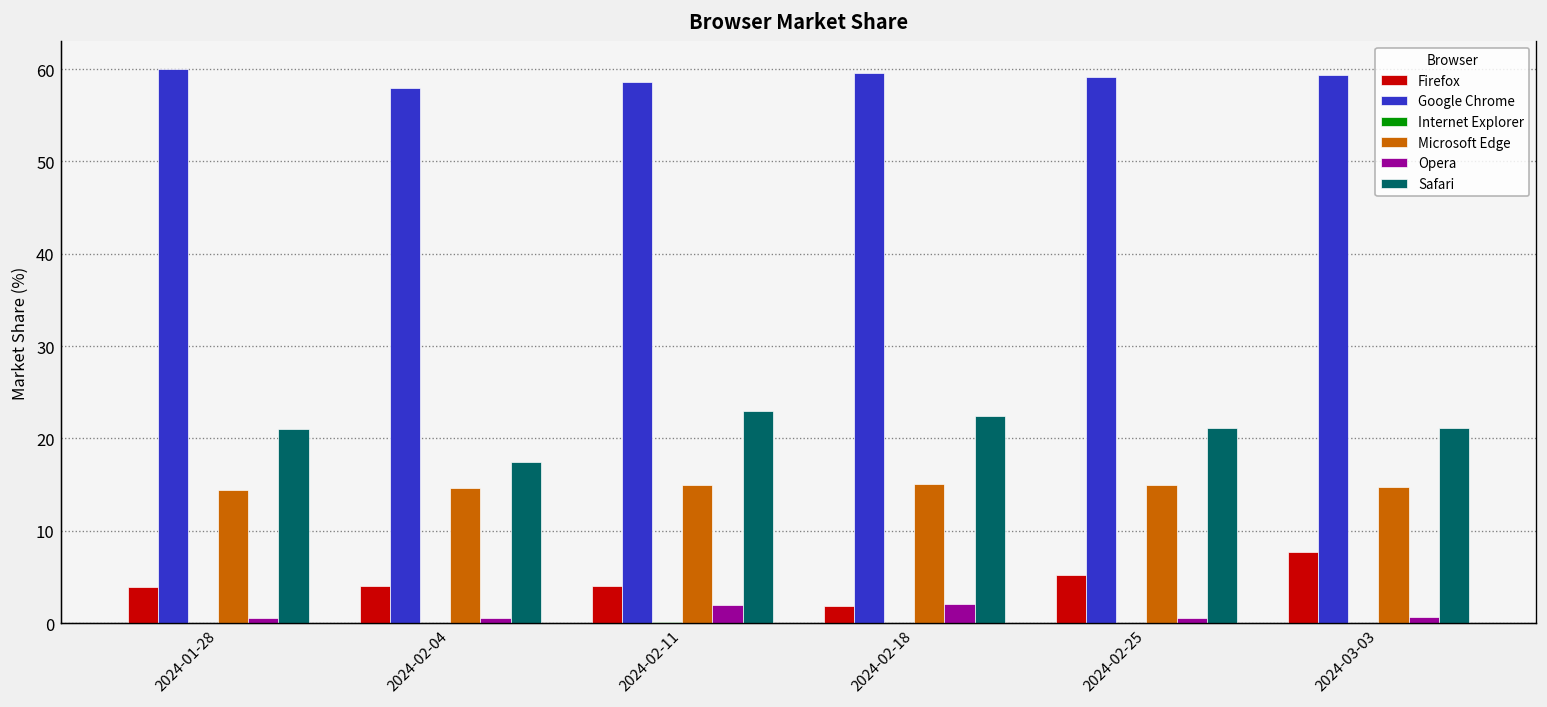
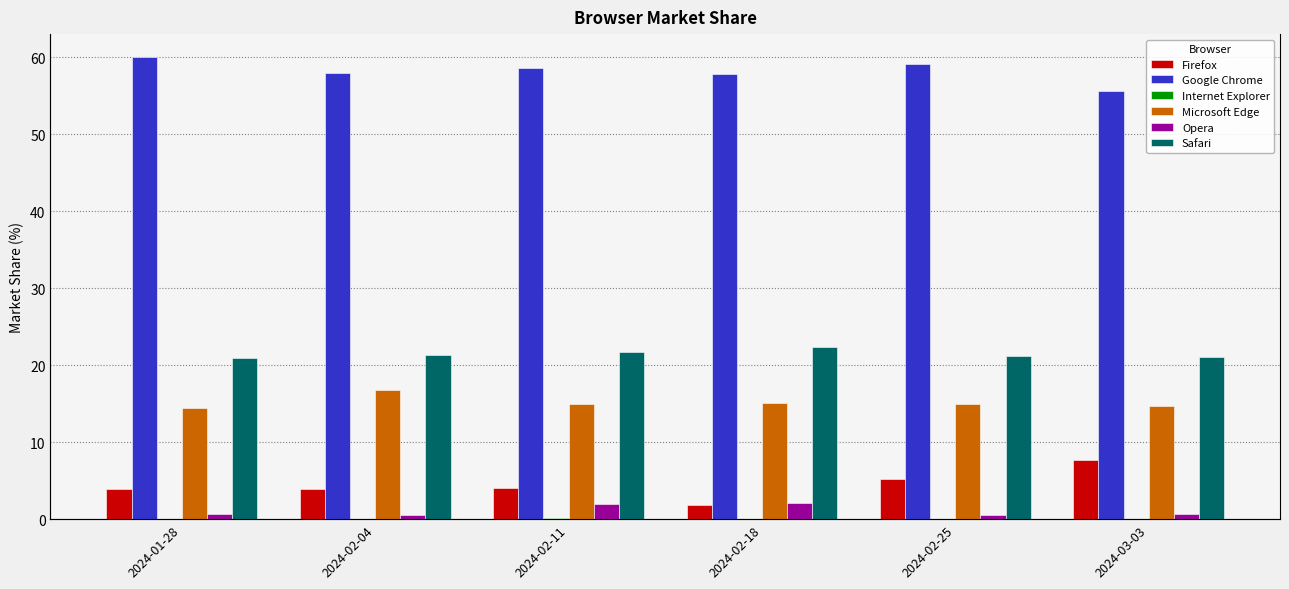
  {
    "Firefox": {
      "2024-01-28": 4,
      "2024-02-04": 4,
      "2024-02-11": 4,
      "2024-02-18": 2,
      "2024-02-25": 5,
      "2024-03-03": 8
    },
    "Google Chrome": {
      "2024-01-28": 60,
      "2024-02-04": 58,
      "2024-02-11": 59,
-     "2024-02-18": 60,
+     "2024-02-18": 58,
      "2024-02-25": 59,
-     "2024-03-03": 59
+     "2024-03-03": 56
    },
    "Microsoft Edge": {
      "2024-01-28": 14,
-     "2024-02-04": 15,
+     "2024-02-04": 17,
      "2024-02-11": 15,
      "2024-02-18": 15,
      "2024-02-25": 15,
      "2024-03-03": 15
    },
    "Opera": {
      "2024-01-28": 1,
      "2024-02-04": 1,
      "2024-02-11": 2,
      "2024-02-18": 2,
      "2024-02-25": 1,
      "2024-03-03": 1
    },
    "Safari": {
      "2024-01-28": 21,
-     "2024-02-04": 17,
-     "2024-02-11": 23,
+     "2024-02-04": 21,
+     "2024-02-11": 22,
      "2024-02-18": 22,
      "2024-02-25": 21,
      "2024-03-03": 21
    }
  }
